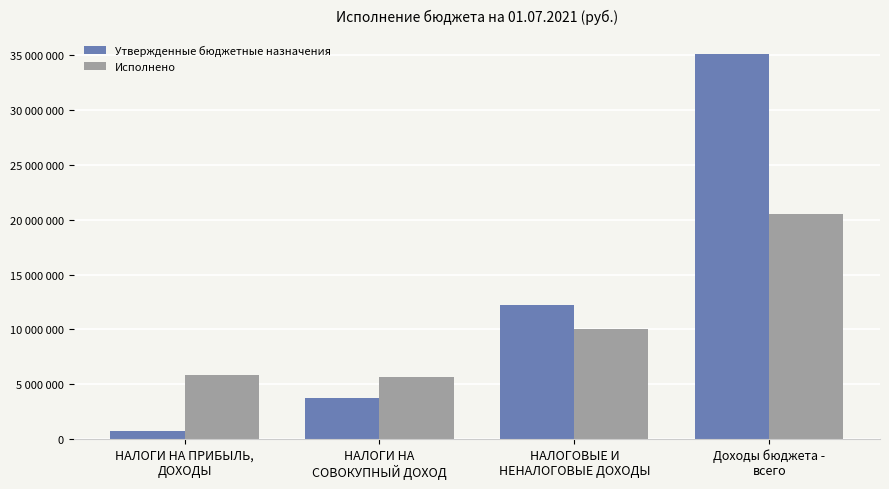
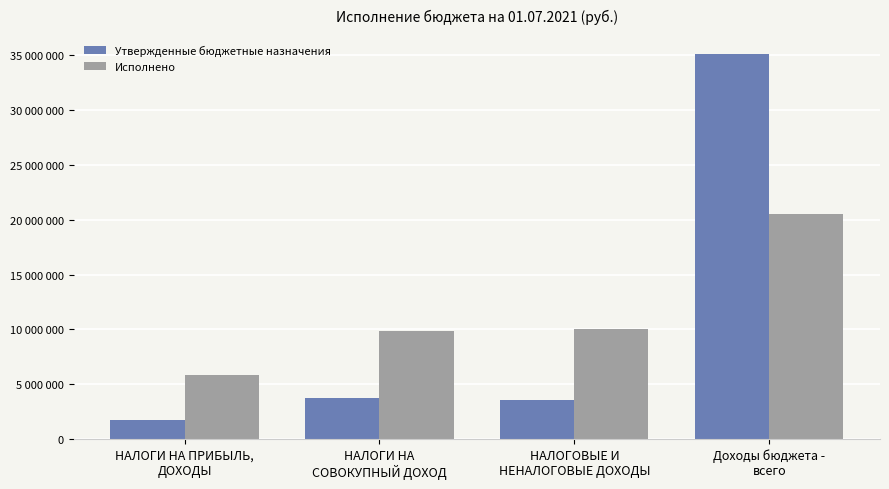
  {
    "Утвержденные бюджетные назначения": {
-     "НАЛОГИ НА ПРИБЫЛЬ, ДОХОДЫ": 700000,
+     "НАЛОГИ НА ПРИБЫЛЬ, ДОХОДЫ": 1700000,
      "НАЛОГИ НА СОВОКУПНЫЙ ДОХОД": 3700000,
-     "НАЛОГОВЫЕ И НЕНАЛОГОВЫЕ ДОХОДЫ": 12200000,
+     "НАЛОГОВЫЕ И НЕНАЛОГОВЫЕ ДОХОДЫ": 3500000,
      "Доходы бюджета - всего": 35100000
    },
    "Исполнено": {
      "НАЛОГИ НА ПРИБЫЛЬ, ДОХОДЫ": 5800000,
-     "НАЛОГИ НА СОВОКУПНЫЙ ДОХОД": 5700000,
+     "НАЛОГИ НА СОВОКУПНЫЙ ДОХОД": 9900000,
      "НАЛОГОВЫЕ И НЕНАЛОГОВЫЕ ДОХОДЫ": 10100000,
      "Доходы бюджета - всего": 20600000
    }
  }
